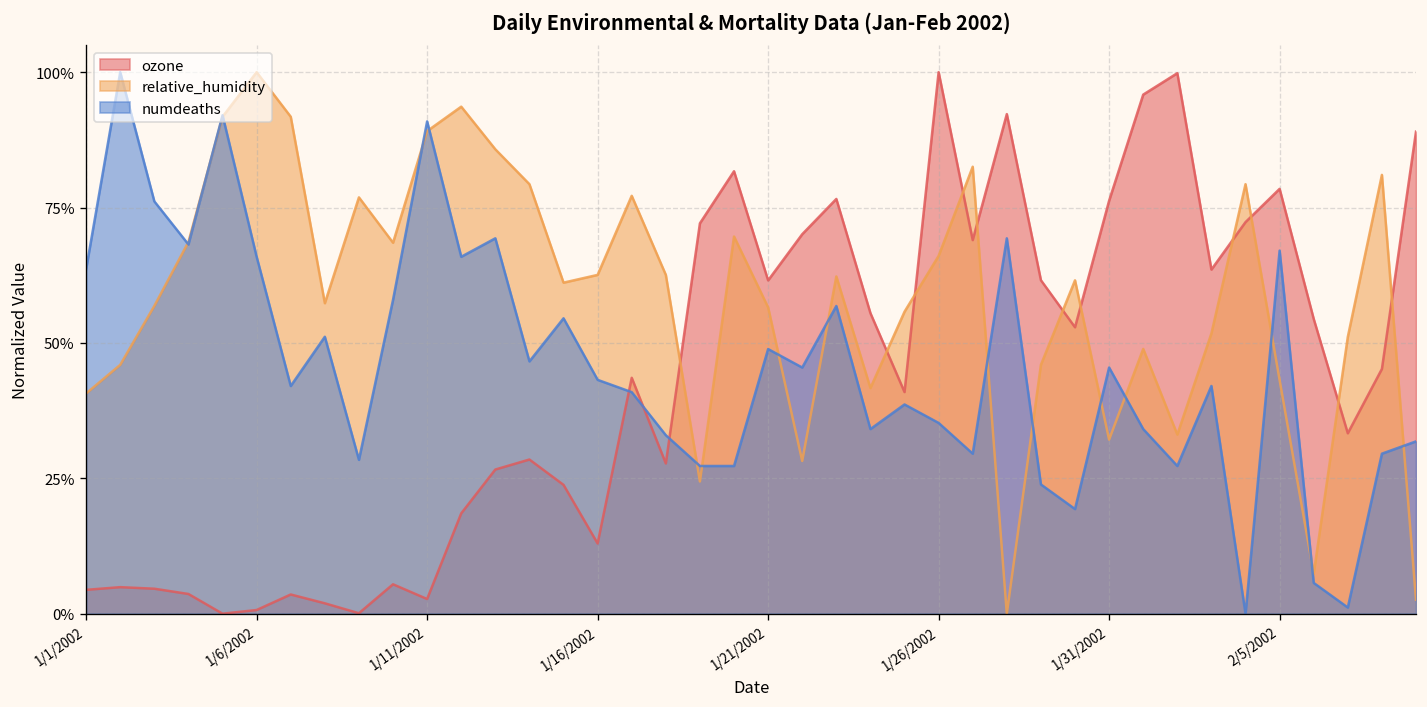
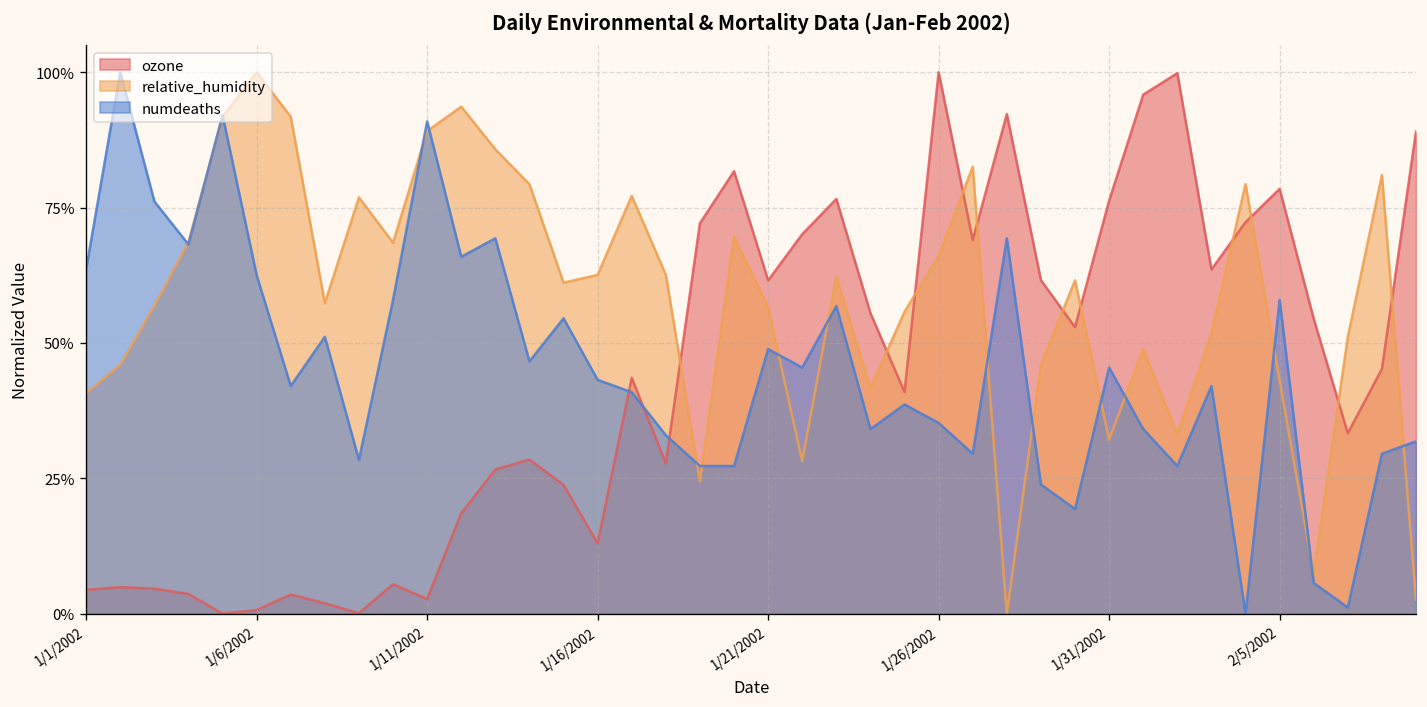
  {
    "numdeaths": {
      "1/1/2002": "64%",
-     "1/6/2002": "66%",
+     "1/6/2002": "62%",
      "1/11/2002": "91%",
      "1/16/2002": "43%",
      "1/21/2002": "49%",
      "1/26/2002": "35%",
      "1/31/2002": "45%",
-     "2/5/2002": "67%"
+     "2/5/2002": "58%"
    }
  }
